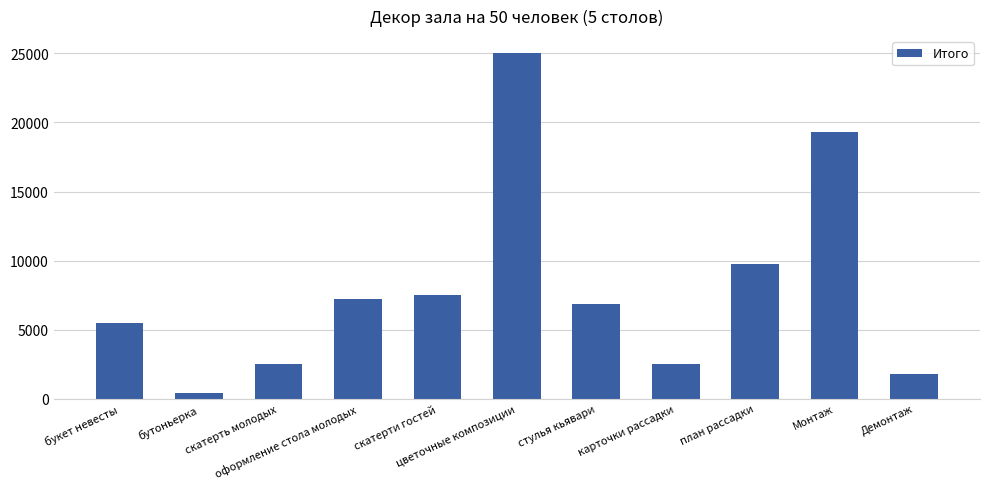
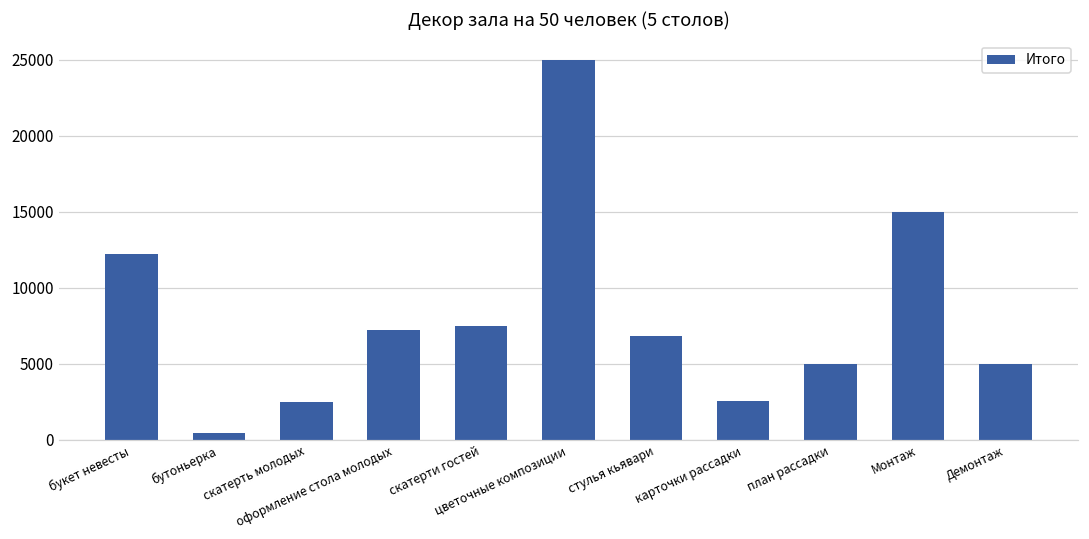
  {
-   "букет невесты": 5500,
+   "букет невесты": 12200,
    "бутоньерка": 500,
    "скатерть молодых": 2500,
    "оформление стола молодых": 7300,
    "скатерти гостей": 7500,
    "цветочные композиции": 25000,
    "стулья кьявари": 6800,
    "карточки рассадки": 2600,
-   "план рассадки": 9800,
-   "Монтаж": 19300,
-   "Демонтаж": 1800
+   "план рассадки": 5000,
+   "Монтаж": 15000,
+   "Демонтаж": 5000
  }
